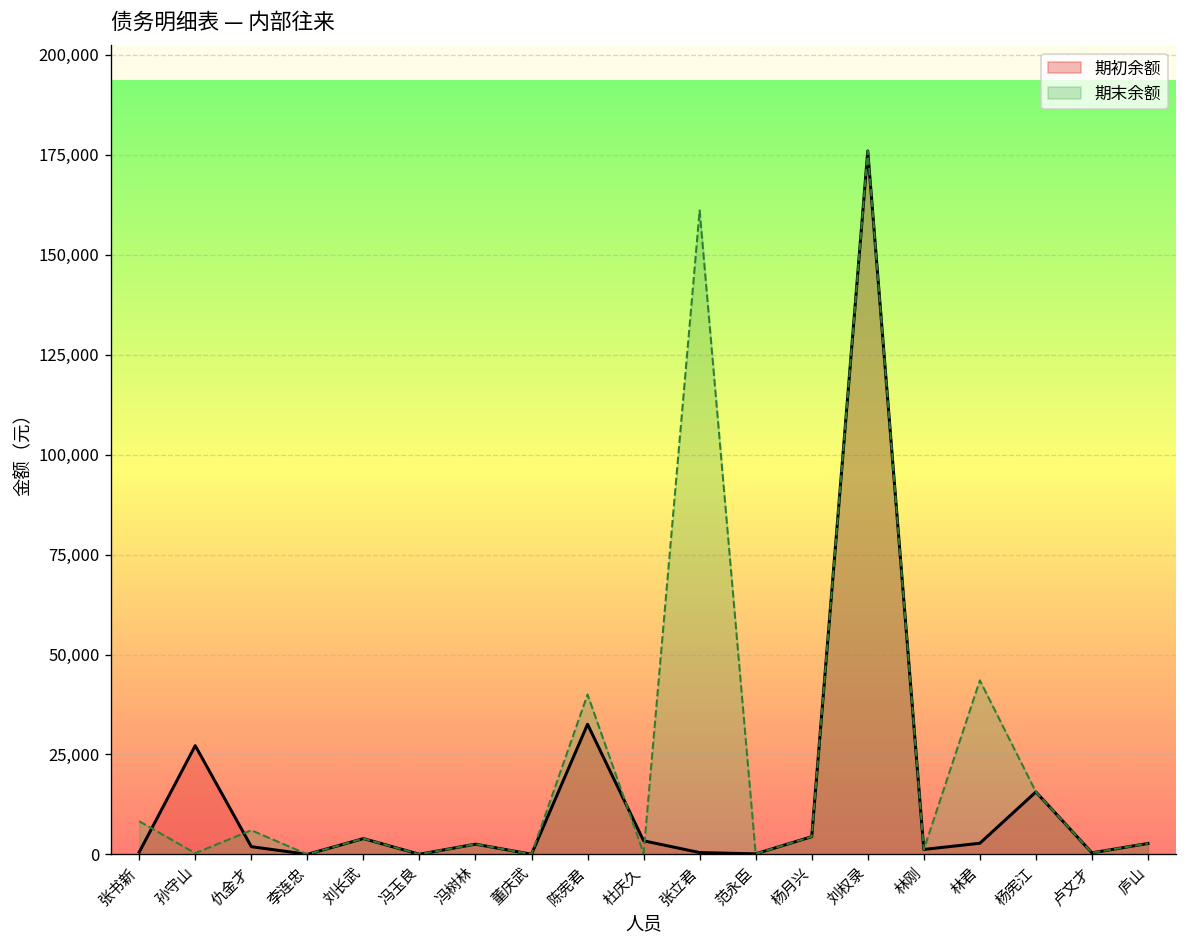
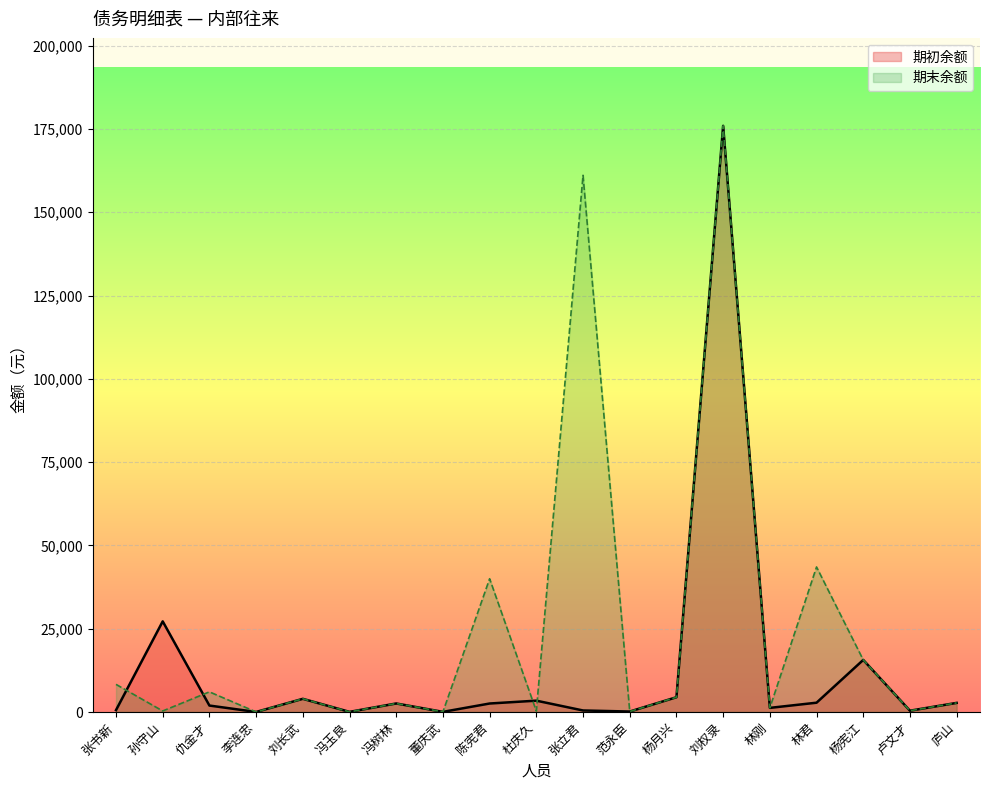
  {
    "期初余额": {
      "张书新": "1,000",
      "孙守山": "27,000",
      "仇金才": "2,000",
-     "陈宪君": "33,000",
+     "陈宪君": "3,000",
      "杜庆久": "3,000",
      "张立君": "0",
      "林君": "3,000"
    },
    "期末余额": {
      "张书新": "8,000",
      "孙守山": "0",
      "仇金才": "6,000",
      "陈宪君": "40,000",
      "杜庆久": "0",
      "张立君": "161,000",
      "林君": "44,000"
    }
  }
